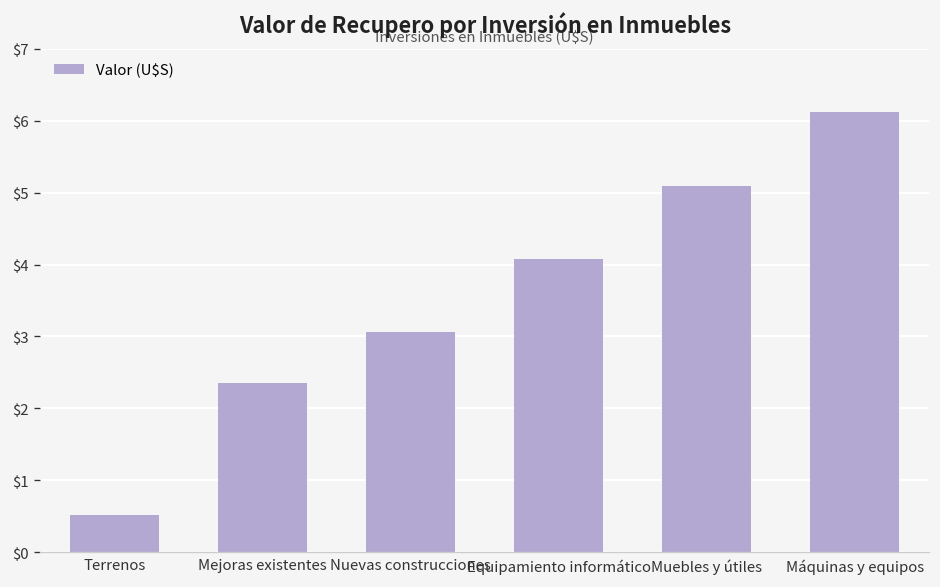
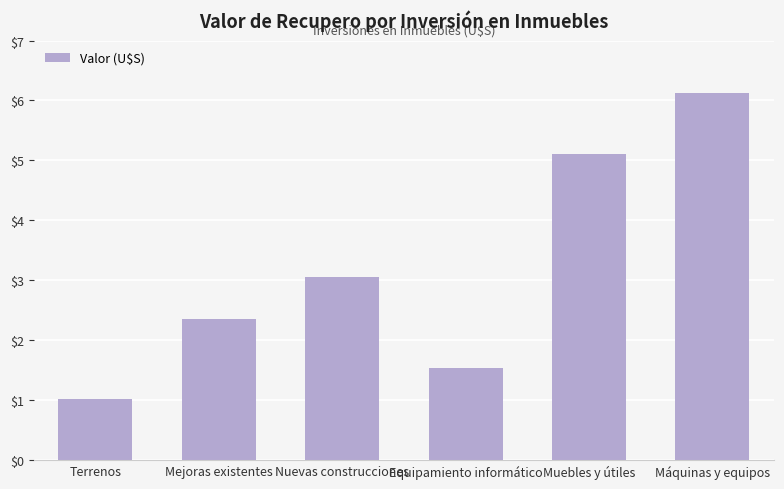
  {
-   "Terrenos": "$0.5",
+   "Terrenos": "$1.0",
    "Mejoras existentes": "$2.4",
-   "Equipamiento informático": "$4.1",
+   "Equipamiento informático": "$1.5",
    "Muebles y útiles": "$5.1",
    "Máquinas y equipos": "$6.1"
  }
